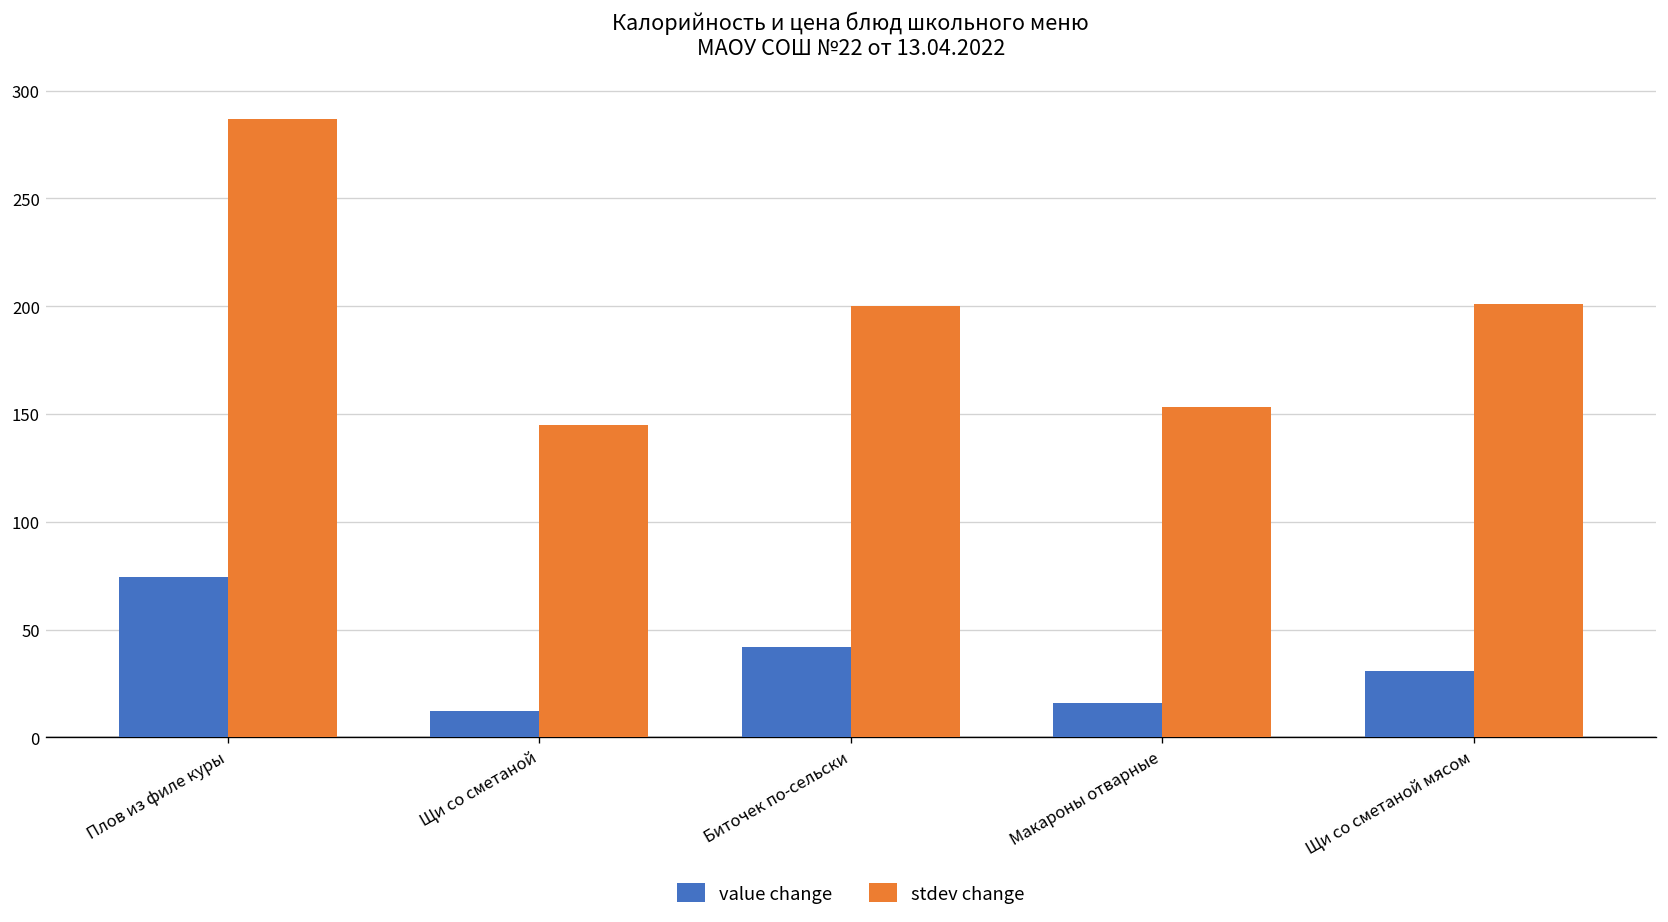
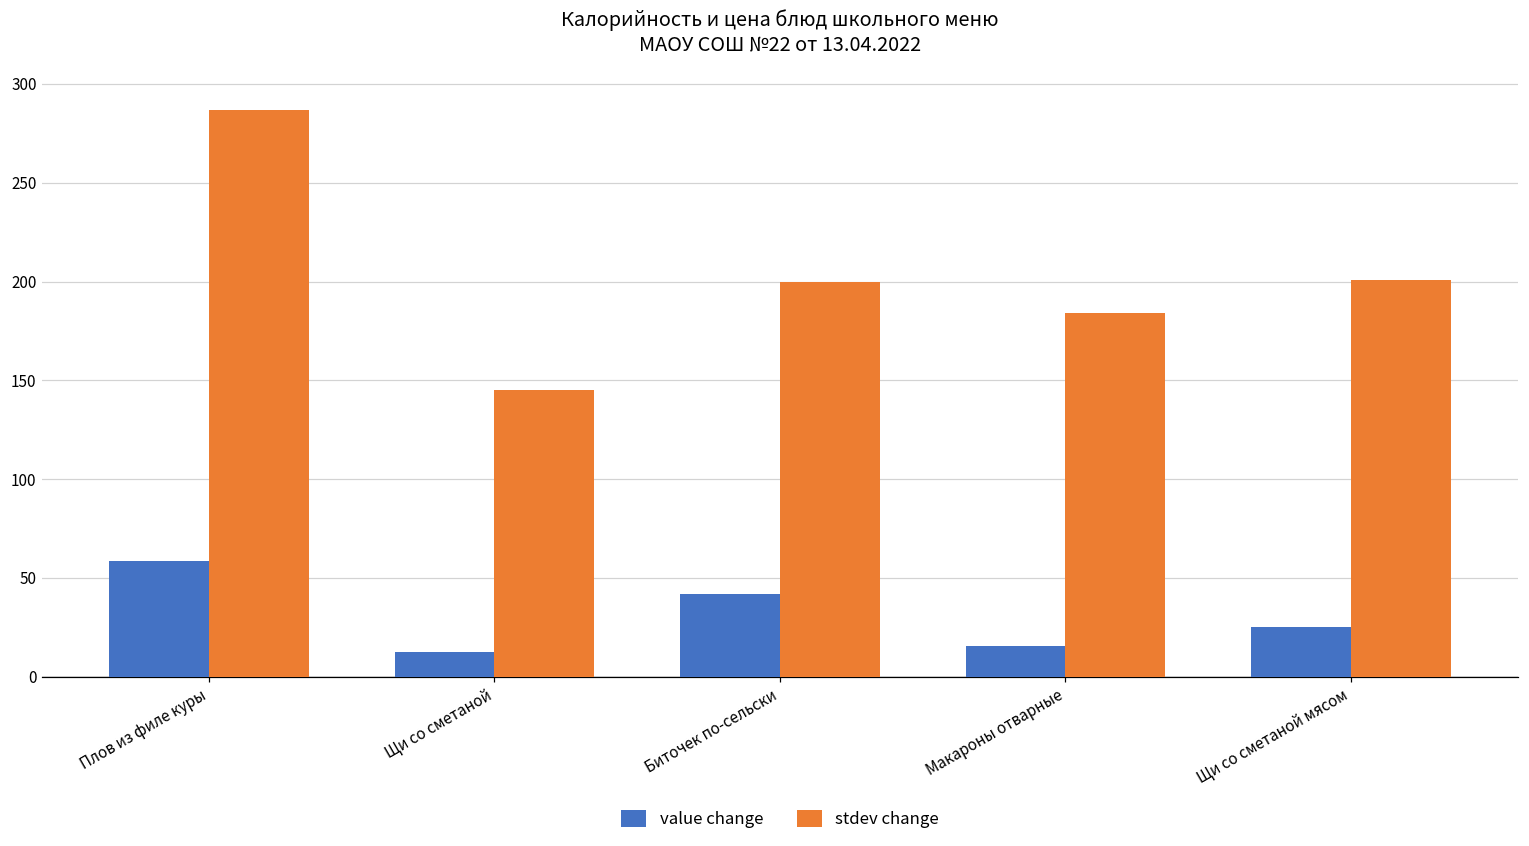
  {
    "value change": {
-     "Плов из филе куры": 75,
+     "Плов из филе куры": 59,
      "Щи со сметаной": 12,
      "Биточек по-сельски": 42,
      "Макароны отварные": 16,
-     "Щи со сметаной мясом": 31
+     "Щи со сметаной мясом": 25
    },
    "stdev change": {
      "Плов из филе куры": 287,
      "Щи со сметаной": 145,
      "Биточек по-сельски": 200,
-     "Макароны отварные": 153,
+     "Макароны отварные": 184,
      "Щи со сметаной мясом": 201
    }
  }
